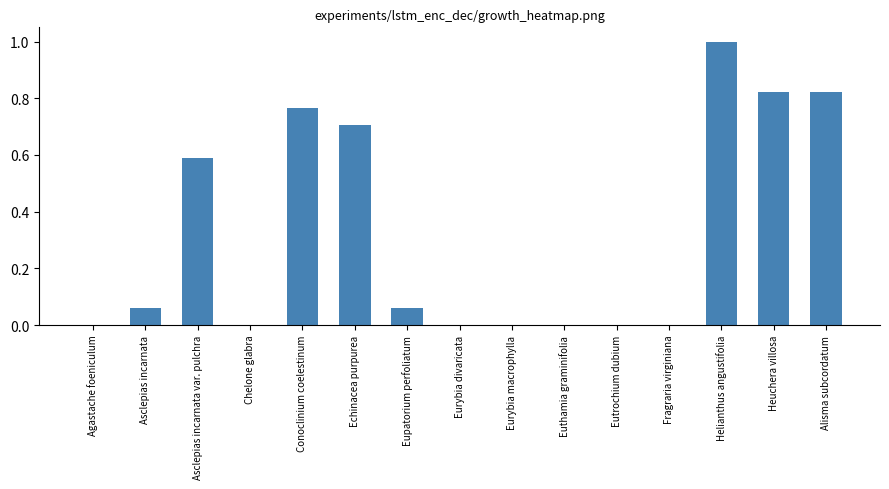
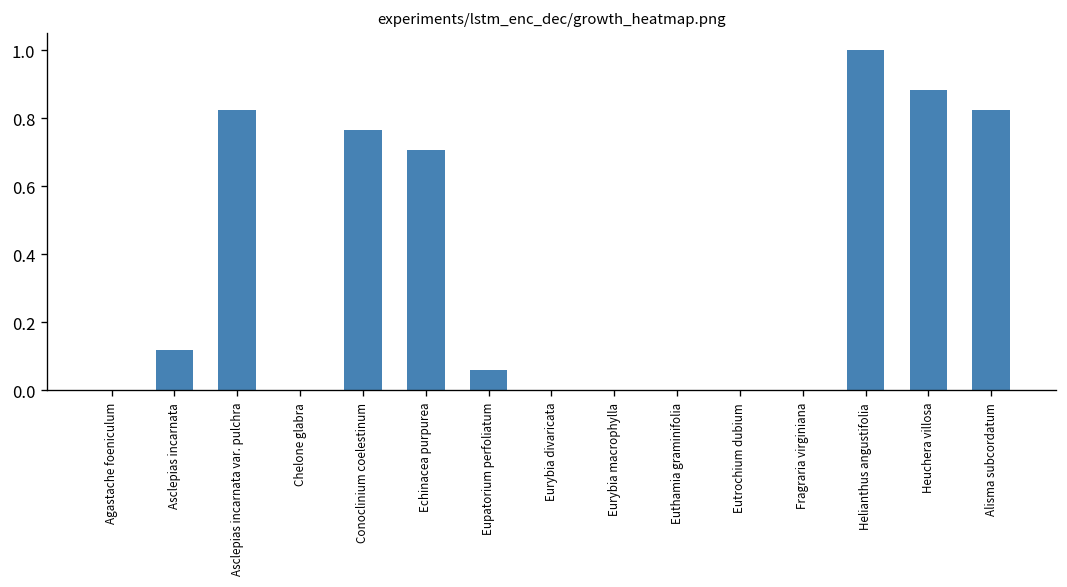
  {
    "Agastache foeniculum": 0.00,
-   "Asclepias incarnata": 0.06,
-   "Asclepias incarnata var. pulchra": 0.59,
+   "Asclepias incarnata": 0.12,
+   "Asclepias incarnata var. pulchra": 0.82,
    "Chelone glabra": 0.00,
    "Conoclinium coelestinum": 0.76,
    "Echinacea purpurea": 0.71,
    "Eupatorium perfoliatum": 0.06,
    "Eurybia divaricata": 0.00,
    "Eurybia macrophylla": 0.00,
    "Euthamia graminifolia": 0.00,
    "Eutrochium dubium": 0.00,
    "Fragraria virginiana": 0.00,
    "Helianthus angustifolia": 1.00,
-   "Heuchera villosa": 0.82,
+   "Heuchera villosa": 0.88,
    "Alisma subcordatum": 0.82
  }
